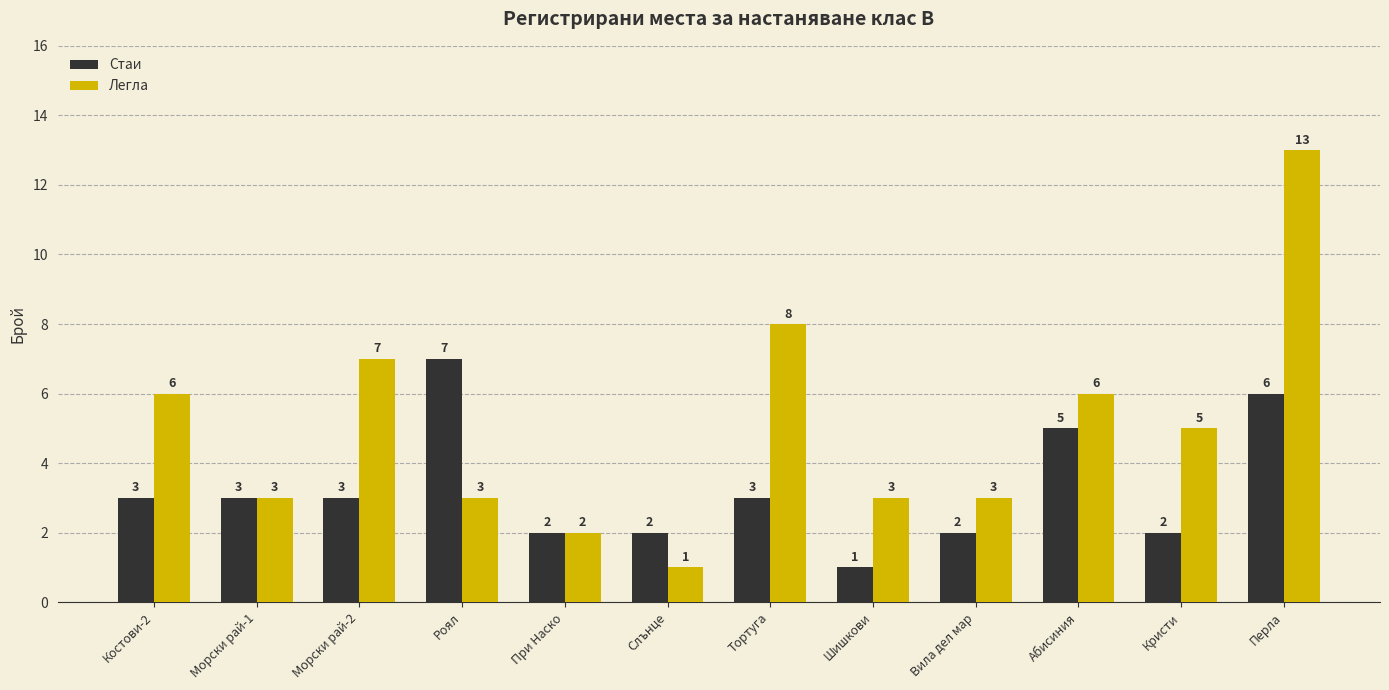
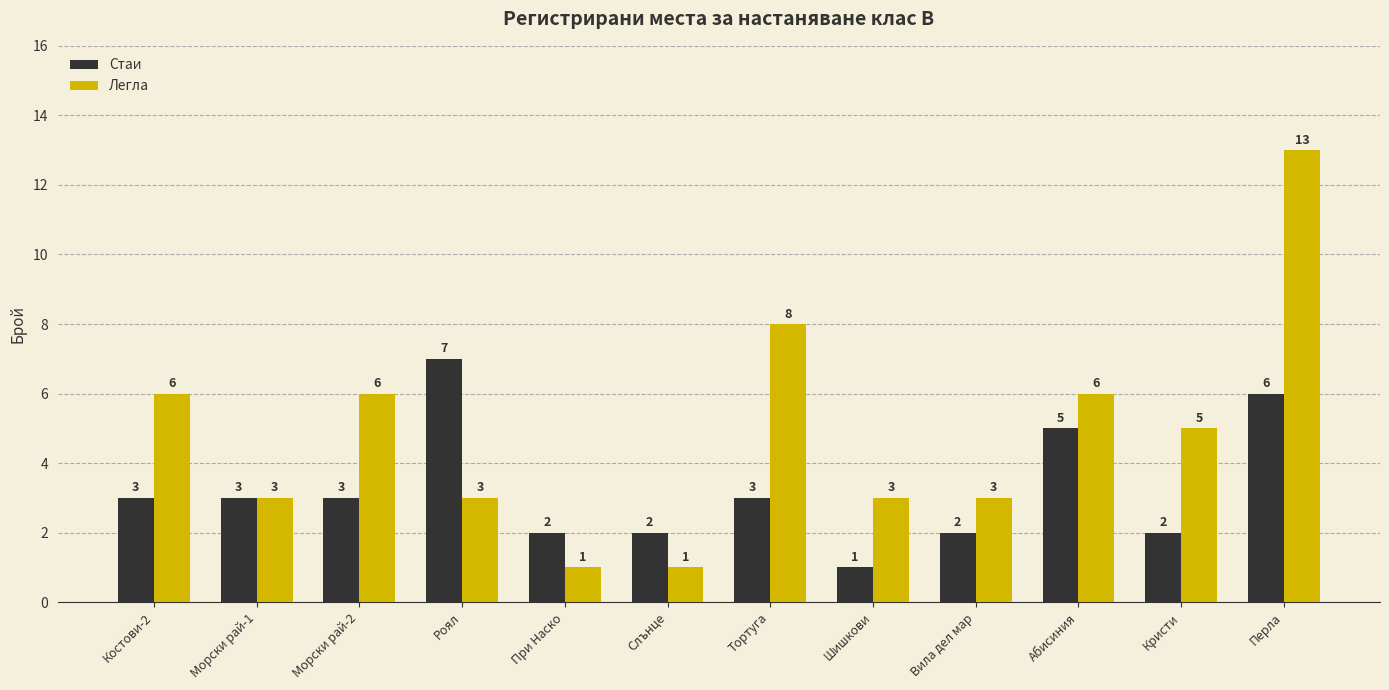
  {
    "Стаи": {
      "Костови-2": 3,
      "Морски рай-1": 3,
      "Морски рай-2": 3,
      "Роял": 7,
      "При Наско": 2,
      "Слънце": 2,
      "Тортуга": 3,
      "Шишкови": 1,
      "Вила дел мар": 2,
      "Абисиния": 5,
      "Кристи": 2,
      "Перла": 6
    },
    "Легла": {
      "Костови-2": 6,
      "Морски рай-1": 3,
-     "Морски рай-2": 7,
+     "Морски рай-2": 6,
      "Роял": 3,
-     "При Наско": 2,
+     "При Наско": 1,
      "Слънце": 1,
      "Тортуга": 8,
      "Шишкови": 3,
      "Вила дел мар": 3,
      "Абисиния": 6,
      "Кристи": 5,
      "Перла": 13
    }
  }
